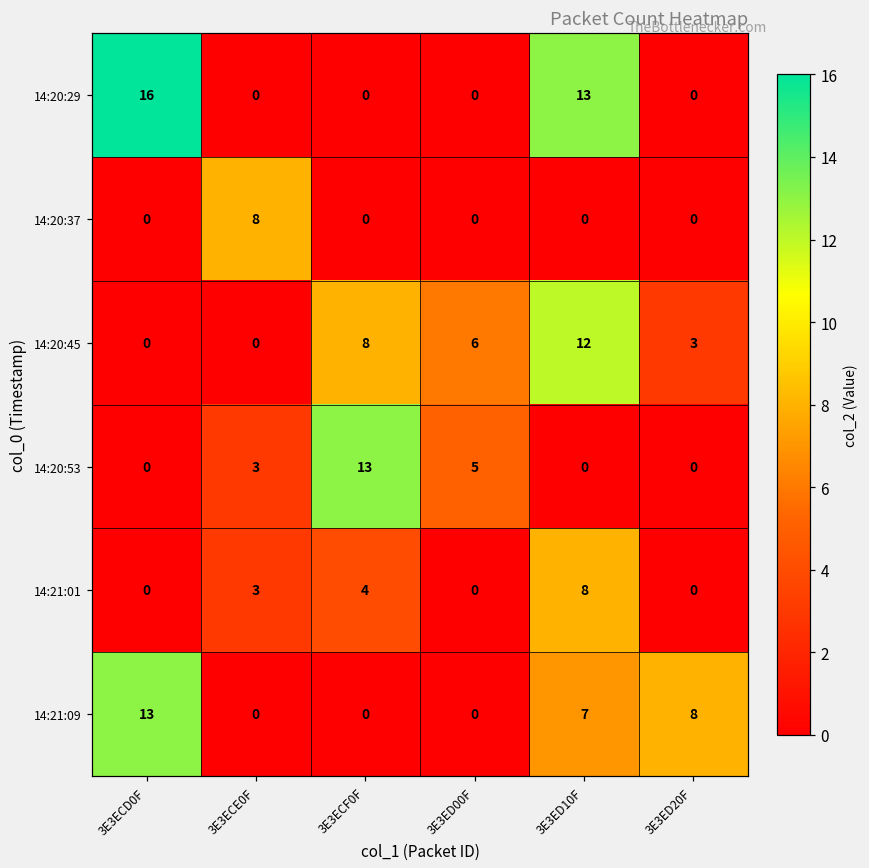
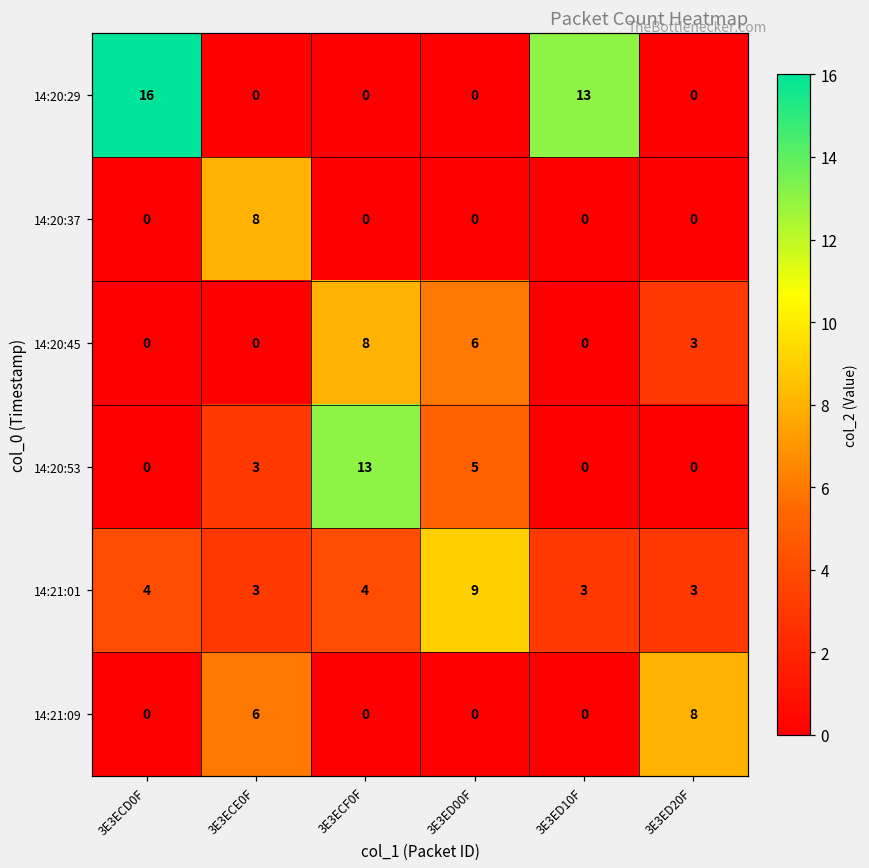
  {
    "14:20:29": {
      "3E3ECD0F": 16,
      "3E3ECE0F": 0,
      "3E3ECF0F": 0,
      "3E3ED00F": 0,
      "3E3ED10F": 13,
      "3E3ED20F": 0
    },
    "14:20:37": {
      "3E3ECD0F": 0,
      "3E3ECE0F": 8,
      "3E3ECF0F": 0,
      "3E3ED00F": 0,
      "3E3ED10F": 0,
      "3E3ED20F": 0
    },
    "14:20:45": {
      "3E3ECD0F": 0,
      "3E3ECE0F": 0,
      "3E3ECF0F": 8,
      "3E3ED00F": 6,
-     "3E3ED10F": 12,
+     "3E3ED10F": 0,
      "3E3ED20F": 3
    },
    "14:20:53": {
      "3E3ECD0F": 0,
      "3E3ECE0F": 3,
      "3E3ECF0F": 13,
      "3E3ED00F": 5,
      "3E3ED10F": 0,
      "3E3ED20F": 0
    },
    "14:21:01": {
-     "3E3ECD0F": 0,
+     "3E3ECD0F": 4,
      "3E3ECE0F": 3,
      "3E3ECF0F": 4,
-     "3E3ED00F": 0,
-     "3E3ED10F": 8,
-     "3E3ED20F": 0
+     "3E3ED00F": 9,
+     "3E3ED10F": 3,
+     "3E3ED20F": 3
    },
    "14:21:09": {
-     "3E3ECD0F": 13,
-     "3E3ECE0F": 0,
+     "3E3ECD0F": 0,
+     "3E3ECE0F": 6,
      "3E3ECF0F": 0,
      "3E3ED00F": 0,
-     "3E3ED10F": 7,
+     "3E3ED10F": 0,
      "3E3ED20F": 8
    }
  }
